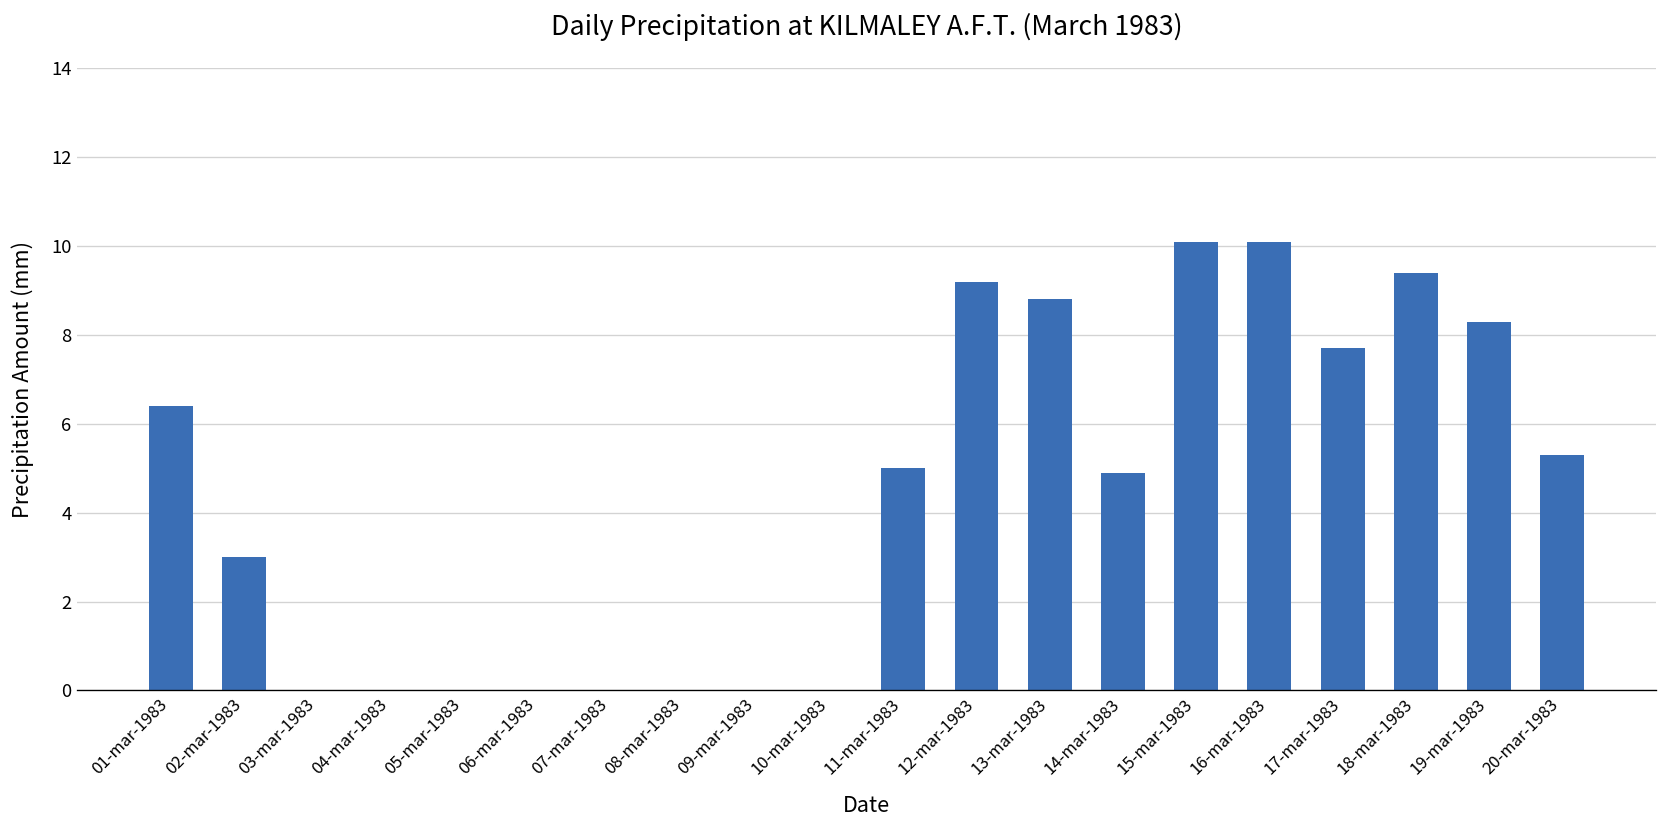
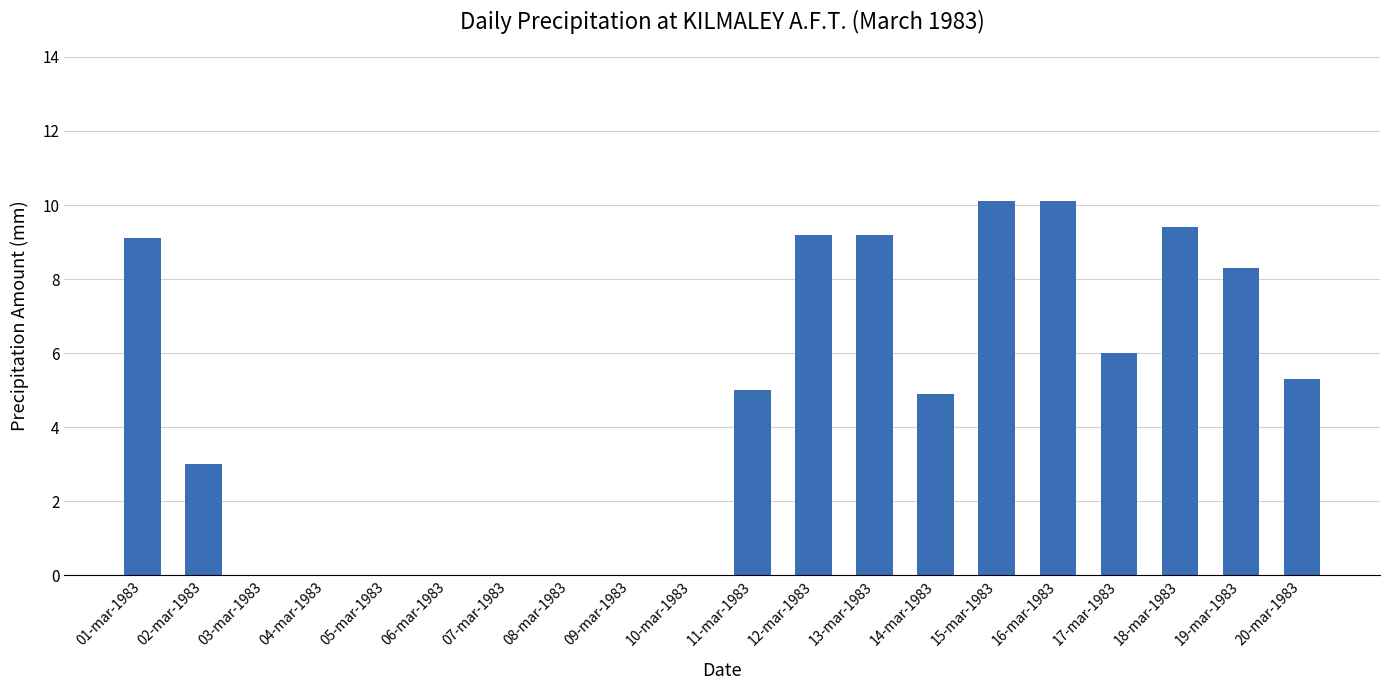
  {
-   "01-mar-1983": 6.4,
+   "01-mar-1983": 9.1,
    "02-mar-1983": 3.0,
    "03-mar-1983": 0.0,
    "04-mar-1983": 0.0,
    "05-mar-1983": 0.0,
    "06-mar-1983": 0.0,
    "07-mar-1983": 0.0,
    "08-mar-1983": 0.0,
    "09-mar-1983": 0.0,
    "10-mar-1983": 0.0,
    "11-mar-1983": 5.0,
    "12-mar-1983": 9.2,
-   "13-mar-1983": 8.8,
+   "13-mar-1983": 9.2,
    "14-mar-1983": 4.9,
    "15-mar-1983": 10.1,
    "16-mar-1983": 10.1,
-   "17-mar-1983": 7.7,
+   "17-mar-1983": 6.0,
    "18-mar-1983": 9.4,
    "19-mar-1983": 8.3,
    "20-mar-1983": 5.3
  }
